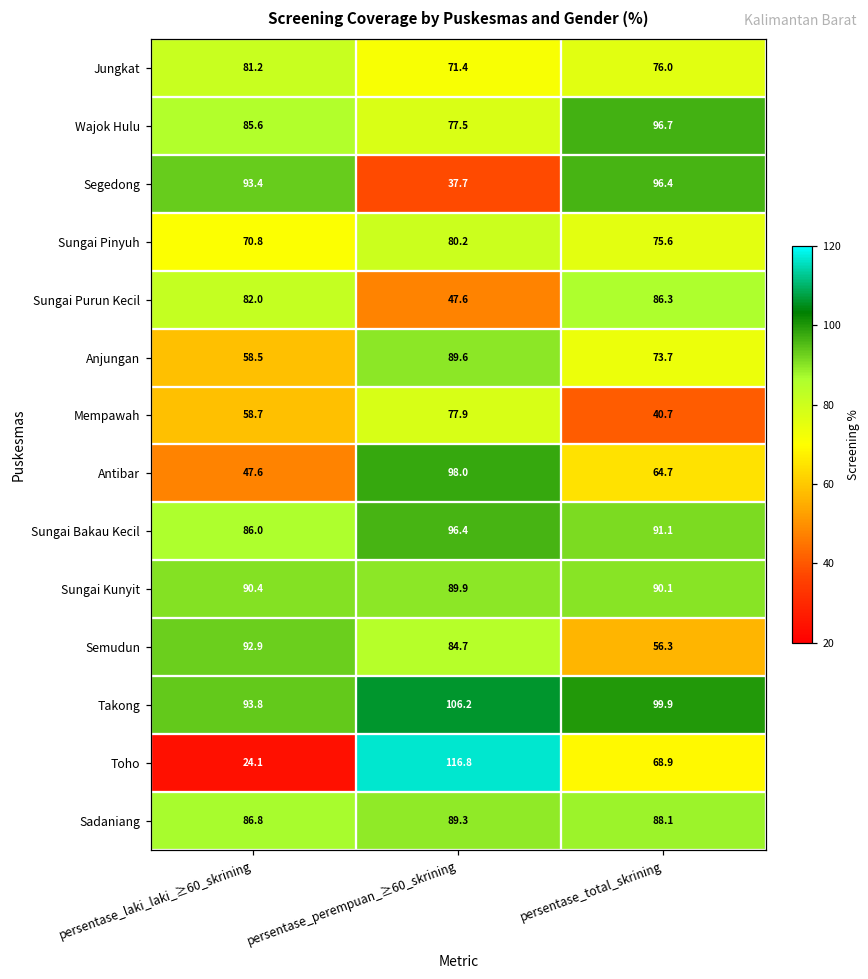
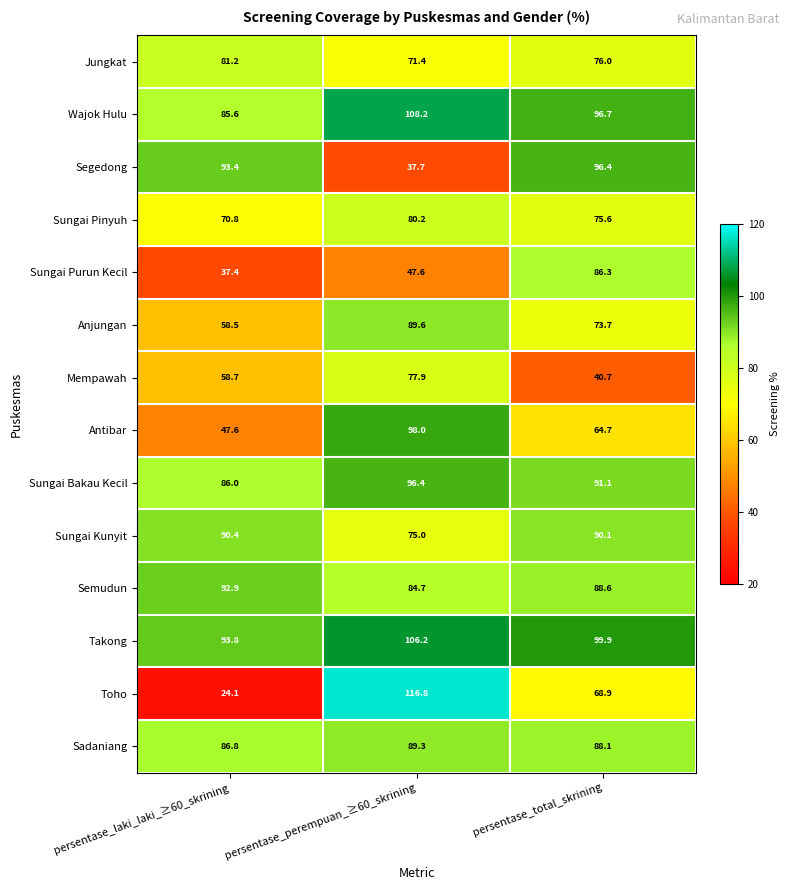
  {
    "Jungkat": {
      "persentase_laki_laki_≥60_skrining": 81.2,
      "persentase_perempuan_≥60_skrining": 71.4,
      "persentase_total_skrining": 76.0
    },
    "Wajok Hulu": {
      "persentase_laki_laki_≥60_skrining": 85.6,
-     "persentase_perempuan_≥60_skrining": 77.5,
+     "persentase_perempuan_≥60_skrining": 108.2,
      "persentase_total_skrining": 96.7
    },
    "Segedong": {
      "persentase_laki_laki_≥60_skrining": 93.4,
      "persentase_perempuan_≥60_skrining": 37.7,
      "persentase_total_skrining": 96.4
    },
    "Sungai Pinyuh": {
      "persentase_laki_laki_≥60_skrining": 70.8,
      "persentase_perempuan_≥60_skrining": 80.2,
      "persentase_total_skrining": 75.6
    },
    "Sungai Purun Kecil": {
-     "persentase_laki_laki_≥60_skrining": 82.0,
+     "persentase_laki_laki_≥60_skrining": 37.4,
      "persentase_perempuan_≥60_skrining": 47.6,
      "persentase_total_skrining": 86.3
    },
    "Anjungan": {
      "persentase_laki_laki_≥60_skrining": 58.5,
      "persentase_perempuan_≥60_skrining": 89.6,
      "persentase_total_skrining": 73.7
    },
    "Mempawah": {
      "persentase_laki_laki_≥60_skrining": 58.7,
      "persentase_perempuan_≥60_skrining": 77.9,
      "persentase_total_skrining": 40.7
    },
    "Antibar": {
      "persentase_laki_laki_≥60_skrining": 47.6,
      "persentase_perempuan_≥60_skrining": 98.0,
      "persentase_total_skrining": 64.7
    },
    "Sungai Bakau Kecil": {
      "persentase_laki_laki_≥60_skrining": 86.0,
      "persentase_perempuan_≥60_skrining": 96.4,
      "persentase_total_skrining": 91.1
    },
    "Sungai Kunyit": {
      "persentase_laki_laki_≥60_skrining": 90.4,
-     "persentase_perempuan_≥60_skrining": 89.9,
+     "persentase_perempuan_≥60_skrining": 75.0,
      "persentase_total_skrining": 90.1
    },
    "Semudun": {
      "persentase_laki_laki_≥60_skrining": 92.9,
      "persentase_perempuan_≥60_skrining": 84.7,
-     "persentase_total_skrining": 56.3
+     "persentase_total_skrining": 88.6
    },
    "Takong": {
      "persentase_laki_laki_≥60_skrining": 93.8,
      "persentase_perempuan_≥60_skrining": 106.2,
      "persentase_total_skrining": 99.9
    },
    "Toho": {
      "persentase_laki_laki_≥60_skrining": 24.1,
      "persentase_perempuan_≥60_skrining": 116.8,
      "persentase_total_skrining": 68.9
    },
    "Sadaniang": {
      "persentase_laki_laki_≥60_skrining": 86.8,
      "persentase_perempuan_≥60_skrining": 89.3,
      "persentase_total_skrining": 88.1
    }
  }
